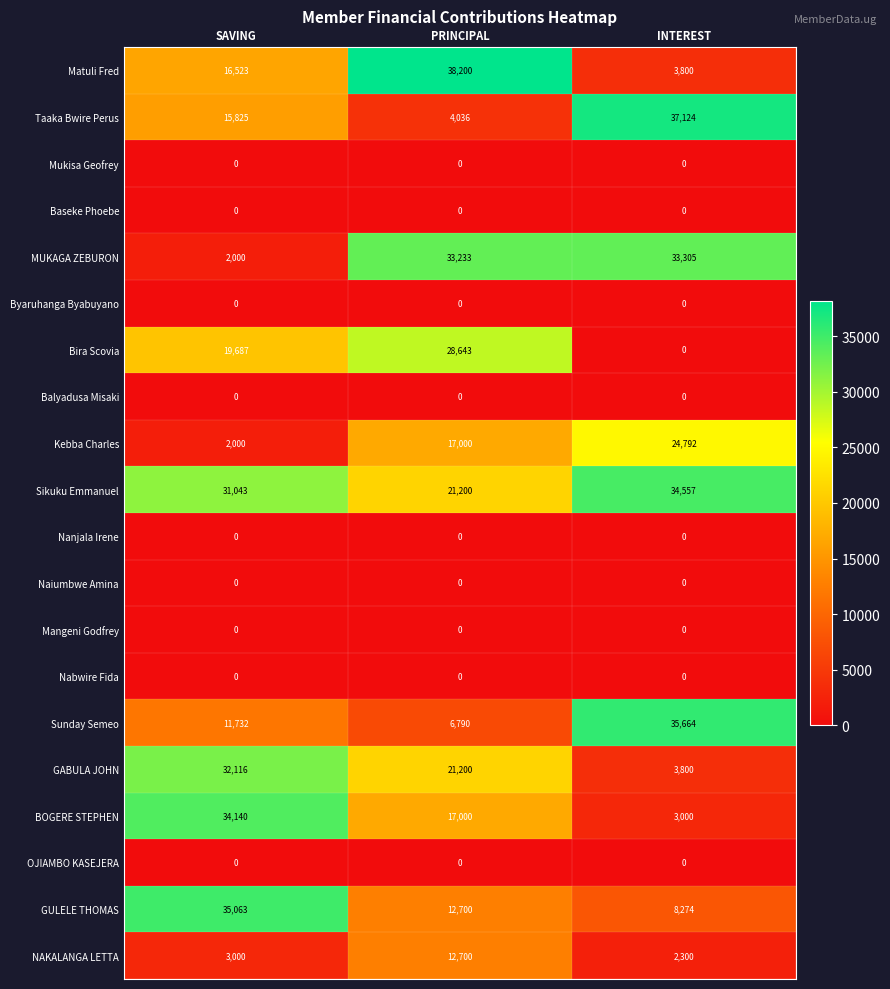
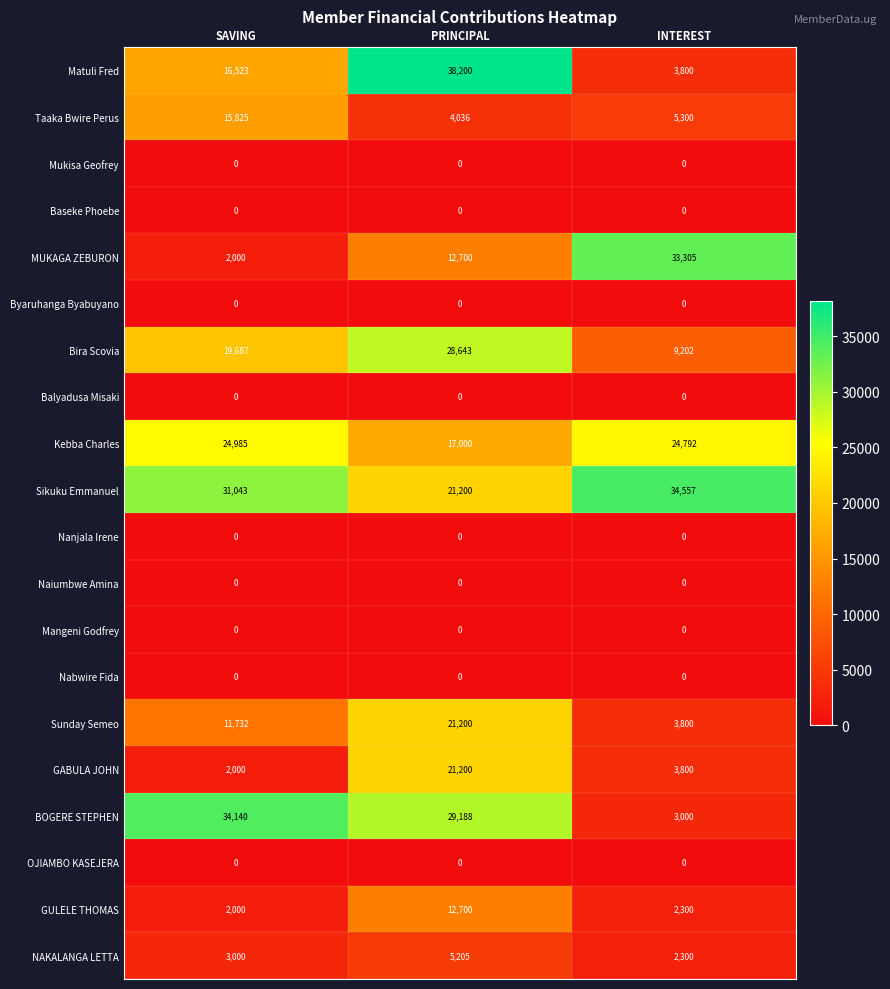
  {
    "Matuli Fred": {
      "SAVING": "16,523",
      "PRINCIPAL": "38,200",
      "INTEREST": "3,800"
    },
    "Taaka Bwire Perus": {
      "SAVING": "15,825",
      "PRINCIPAL": "4,036",
-     "INTEREST": "37,124"
+     "INTEREST": "5,300"
    },
    "Mukisa Geofrey": {
      "SAVING": "0",
      "PRINCIPAL": "0",
      "INTEREST": "0"
    },
    "Baseke Phoebe": {
      "SAVING": "0",
      "PRINCIPAL": "0",
      "INTEREST": "0"
    },
    "MUKAGA ZEBURON": {
      "SAVING": "2,000",
-     "PRINCIPAL": "33,233",
+     "PRINCIPAL": "12,700",
      "INTEREST": "33,305"
    },
    "Byaruhanga Byabuyano": {
      "SAVING": "0",
      "PRINCIPAL": "0",
      "INTEREST": "0"
    },
    "Bira Scovia": {
      "SAVING": "19,687",
      "PRINCIPAL": "28,643",
-     "INTEREST": "0"
+     "INTEREST": "9,202"
    },
    "Balyadusa Misaki": {
      "SAVING": "0",
      "PRINCIPAL": "0",
      "INTEREST": "0"
    },
    "Kebba Charles": {
-     "SAVING": "2,000",
+     "SAVING": "24,985",
      "PRINCIPAL": "17,000",
      "INTEREST": "24,792"
    },
    "Sikuku Emmanuel": {
      "SAVING": "31,043",
      "PRINCIPAL": "21,200",
      "INTEREST": "34,557"
    },
    "Nanjala Irene": {
      "SAVING": "0",
      "PRINCIPAL": "0",
      "INTEREST": "0"
    },
    "Naiumbwe Amina": {
      "SAVING": "0",
      "PRINCIPAL": "0",
      "INTEREST": "0"
    },
    "Mangeni Godfrey": {
      "SAVING": "0",
      "PRINCIPAL": "0",
      "INTEREST": "0"
    },
    "Nabwire Fida": {
      "SAVING": "0",
      "PRINCIPAL": "0",
      "INTEREST": "0"
    },
    "Sunday Semeo": {
      "SAVING": "11,732",
-     "PRINCIPAL": "6,790",
-     "INTEREST": "35,664"
+     "PRINCIPAL": "21,200",
+     "INTEREST": "3,800"
    },
    "GABULA JOHN": {
-     "SAVING": "32,116",
+     "SAVING": "2,000",
      "PRINCIPAL": "21,200",
      "INTEREST": "3,800"
    },
    "BOGERE STEPHEN": {
      "SAVING": "34,140",
-     "PRINCIPAL": "17,000",
+     "PRINCIPAL": "29,188",
      "INTEREST": "3,000"
    },
    "OJIAMBO KASEJERA": {
      "SAVING": "0",
      "PRINCIPAL": "0",
      "INTEREST": "0"
    },
    "GULELE THOMAS": {
-     "SAVING": "35,063",
+     "SAVING": "2,000",
      "PRINCIPAL": "12,700",
-     "INTEREST": "8,274"
+     "INTEREST": "2,300"
    },
    "NAKALANGA LETTA": {
      "SAVING": "3,000",
-     "PRINCIPAL": "12,700",
+     "PRINCIPAL": "5,205",
      "INTEREST": "2,300"
    }
  }
